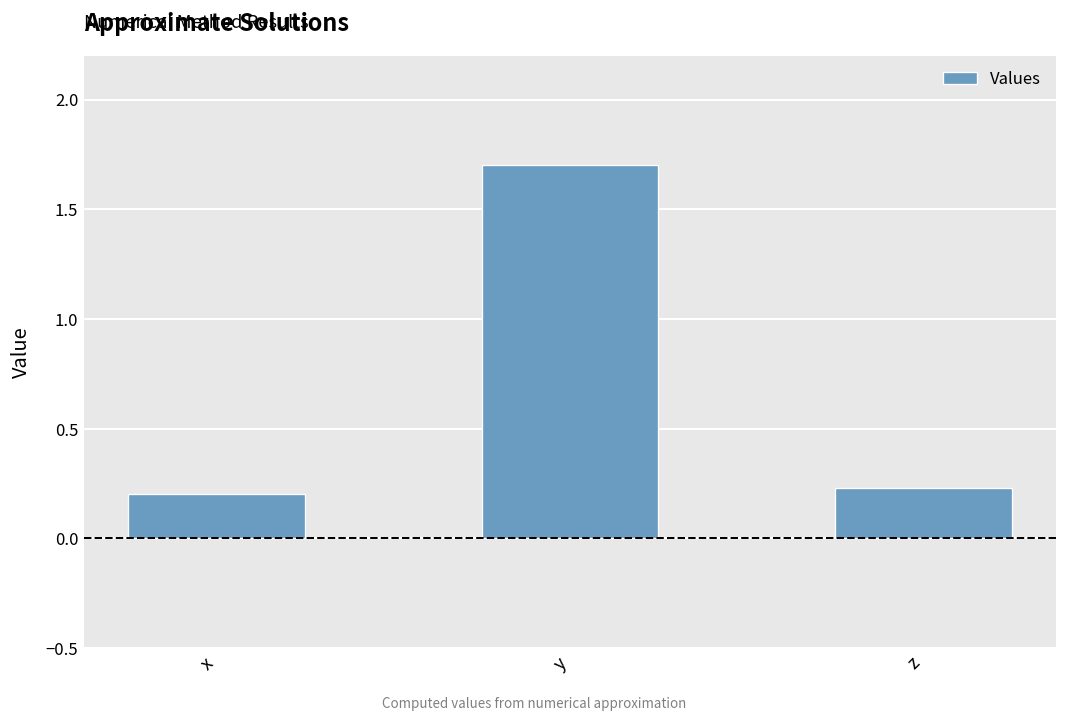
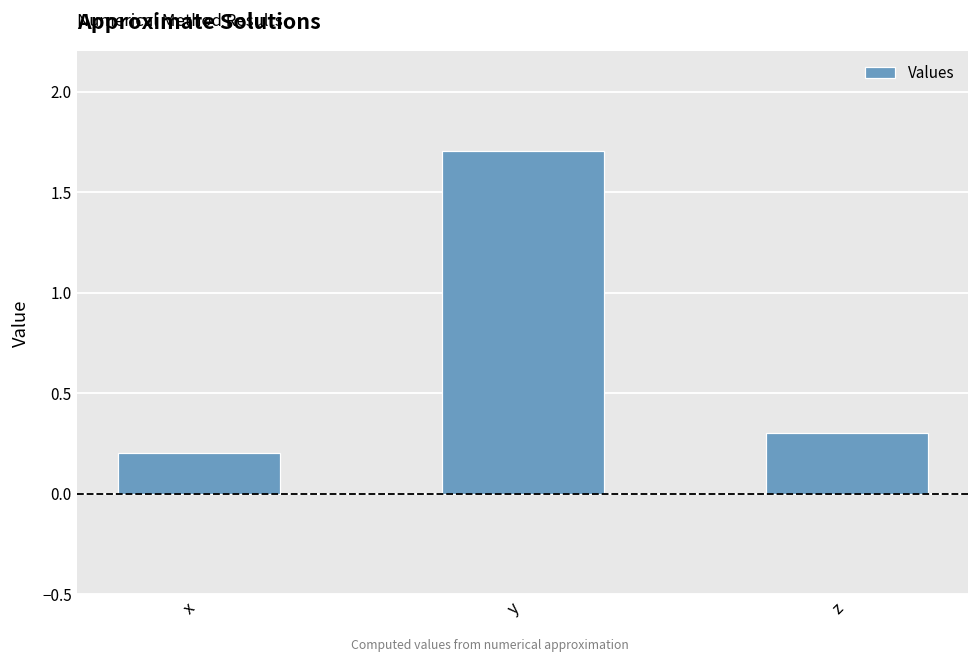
  {
    "x": 0.20,
    "y": 1.70,
-   "z": 0.23
+   "z": 0.30
  }
